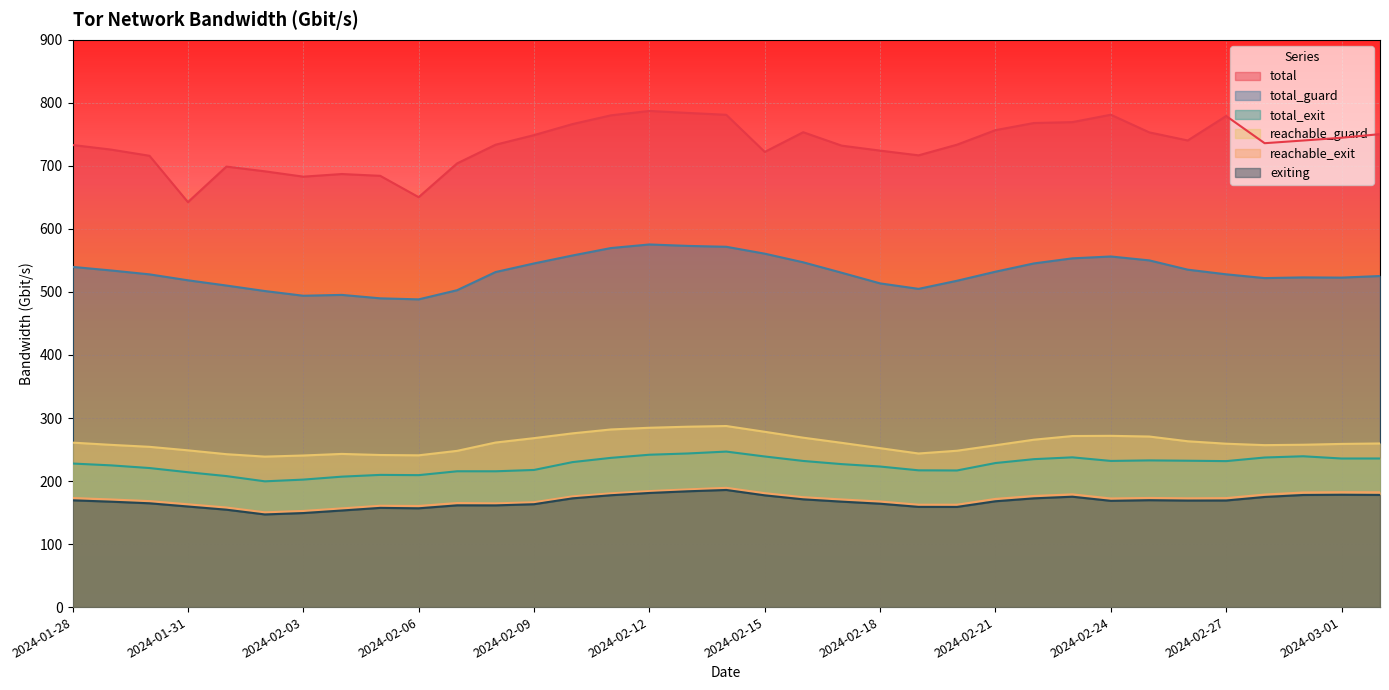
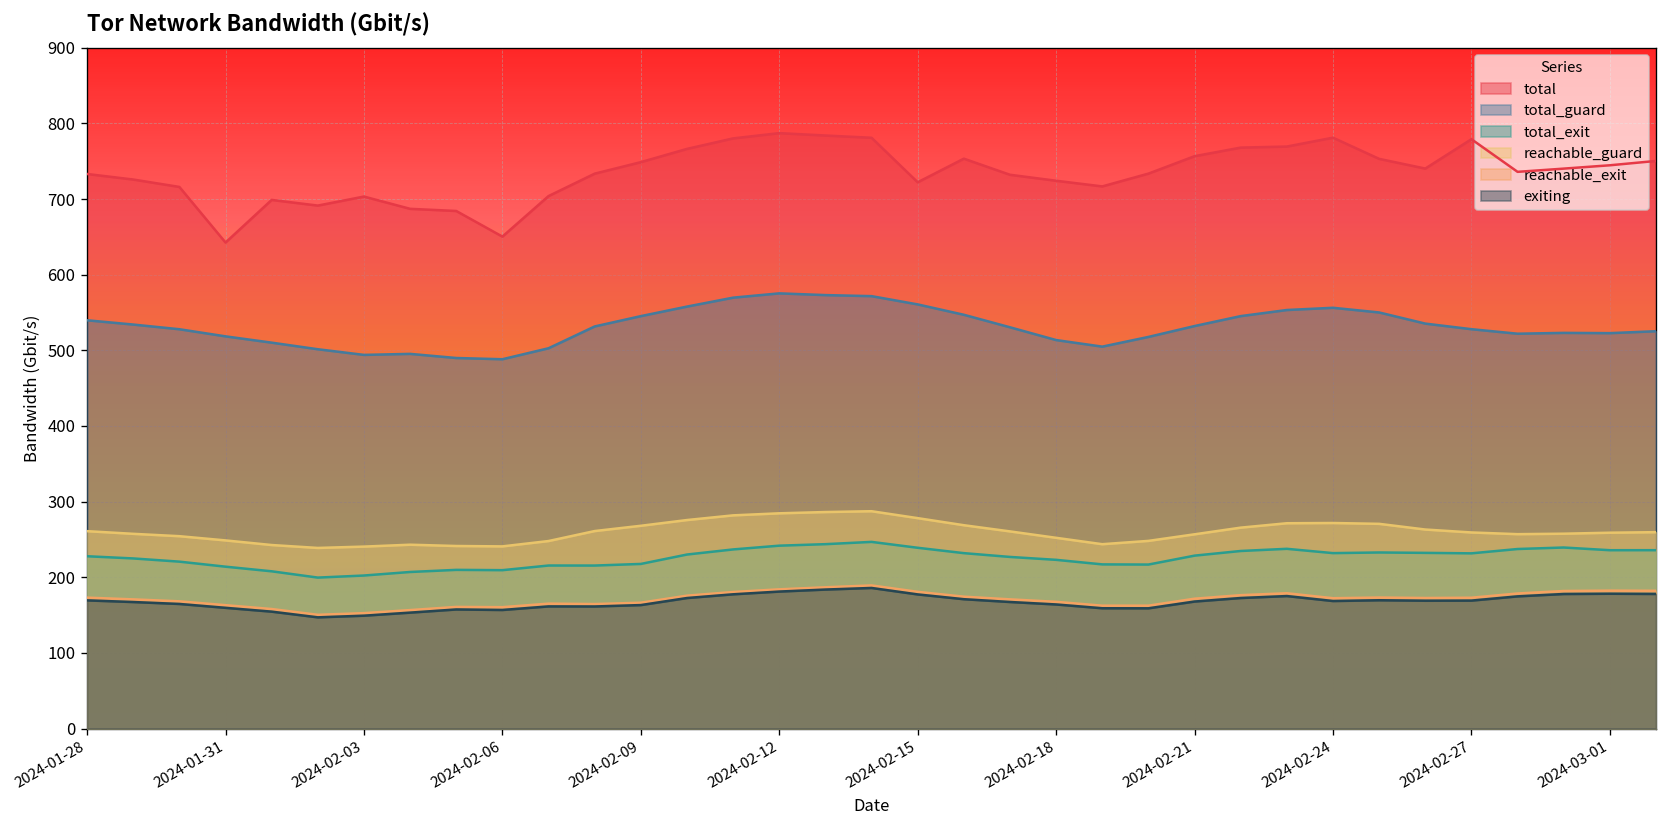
  {
    "total": {
      "2024-01-28": 730,
      "2024-01-31": 640,
-     "2024-02-03": 680,
+     "2024-02-03": 700,
      "2024-02-06": 650,
      "2024-02-09": 750,
      "2024-02-12": 790,
      "2024-02-15": 720,
      "2024-02-18": 720,
      "2024-02-21": 760,
      "2024-02-24": 780,
      "2024-02-27": 780
    },
    "exiting": {
      "2024-03-01": 180
    }
  }
